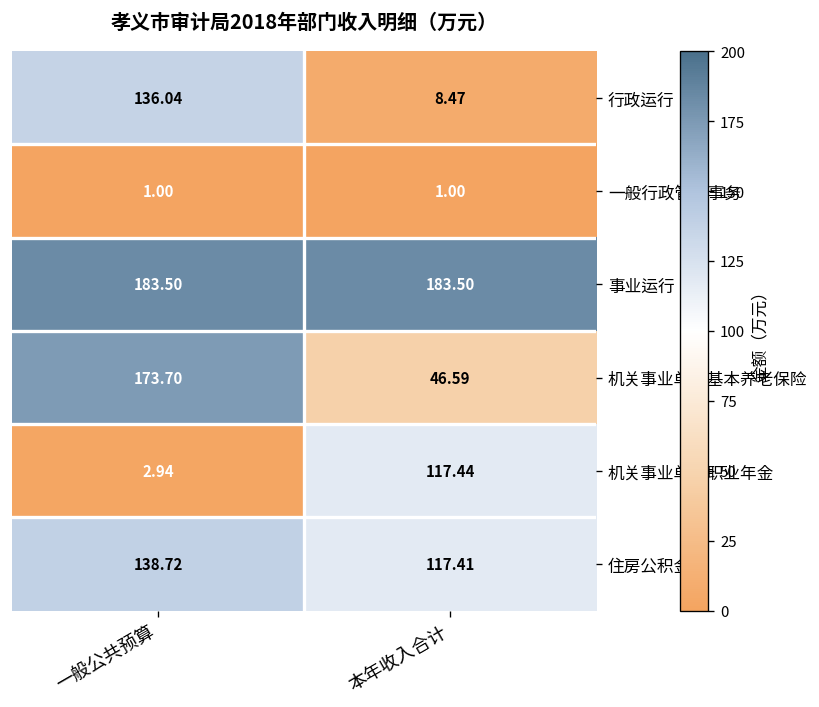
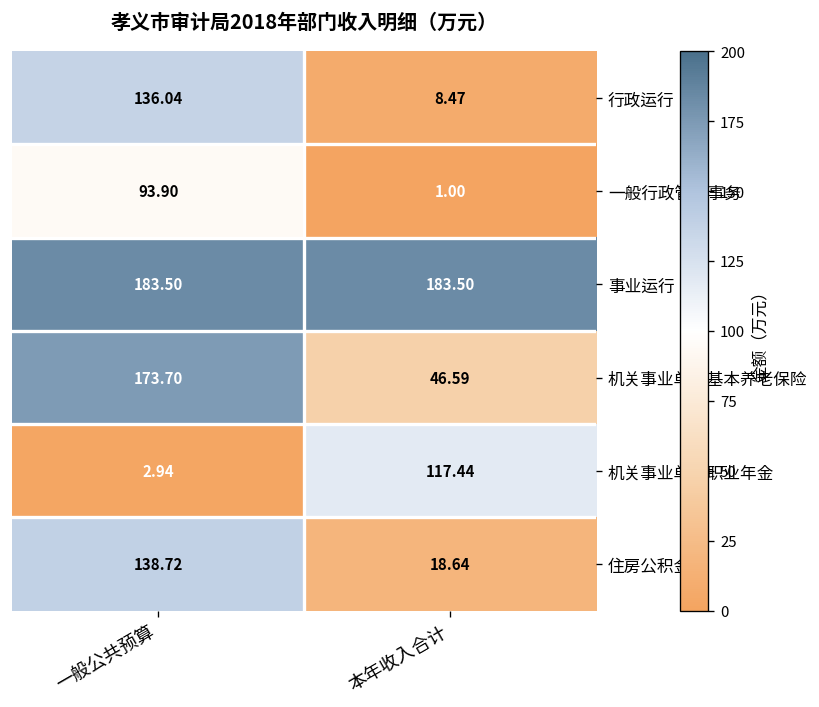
  {
    "行政运行": {
      "一般公共预算": 136.04,
      "本年收入合计": 8.47
    },
    "一般行政管理事务": {
-     "一般公共预算": 1.00,
+     "一般公共预算": 93.90,
      "本年收入合计": 1.00
    },
    "事业运行": {
      "一般公共预算": 183.50,
      "本年收入合计": 183.50
    },
    "机关事业单位基本养老保险": {
      "一般公共预算": 173.70,
      "本年收入合计": 46.59
    },
    "机关事业单位职业年金": {
      "一般公共预算": 2.94,
      "本年收入合计": 117.44
    },
    "住房公积金": {
      "一般公共预算": 138.72,
-     "本年收入合计": 117.41
+     "本年收入合计": 18.64
    }
  }
